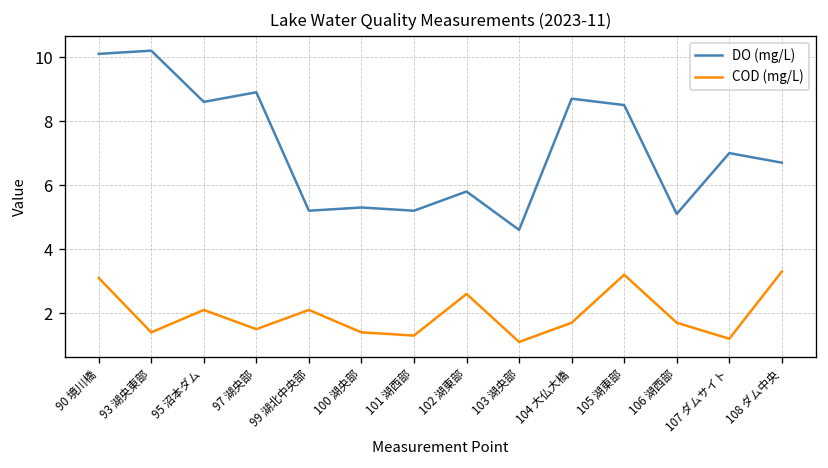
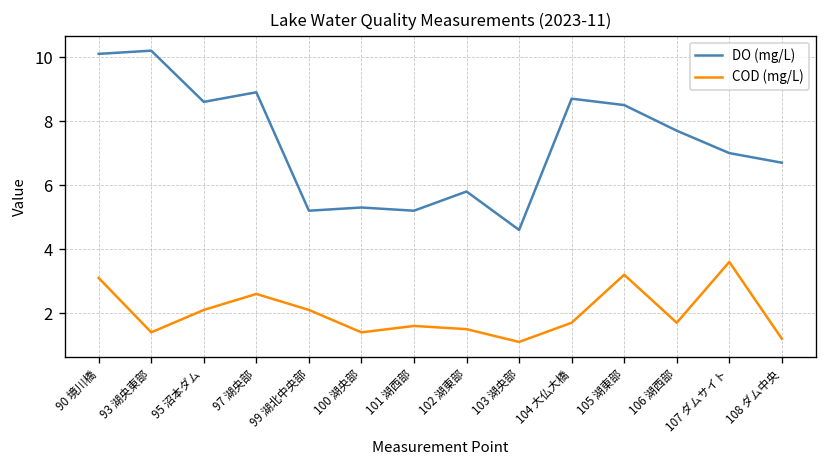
  {
    "DO (mg/L)": {
      "90 境川橋": 10.1,
      "93 湖央東部": 10.2,
      "95 沼本ダム": 8.6,
      "97 湖央部": 8.9,
      "99 湖北中央部": 5.2,
      "100 湖央部": 5.3,
      "101 湖西部": 5.2,
      "102 湖東部": 5.8,
      "103 湖央部": 4.6,
      "104 大仏大橋": 8.7,
      "105 湖東部": 8.5,
-     "106 湖西部": 5.1,
+     "106 湖西部": 7.7,
      "107 ダムサイト": 7.0,
      "108 ダム中央": 6.7
    },
    "COD (mg/L)": {
      "90 境川橋": 3.1,
      "93 湖央東部": 1.4,
      "95 沼本ダム": 2.1,
-     "97 湖央部": 1.5,
+     "97 湖央部": 2.6,
      "99 湖北中央部": 2.1,
      "100 湖央部": 1.4,
-     "101 湖西部": 1.3,
-     "102 湖東部": 2.6,
+     "101 湖西部": 1.6,
+     "102 湖東部": 1.5,
      "103 湖央部": 1.1,
      "104 大仏大橋": 1.7,
      "105 湖東部": 3.2,
      "106 湖西部": 1.7,
-     "107 ダムサイト": 1.2,
-     "108 ダム中央": 3.3
+     "107 ダムサイト": 3.6,
+     "108 ダム中央": 1.2
    }
  }
